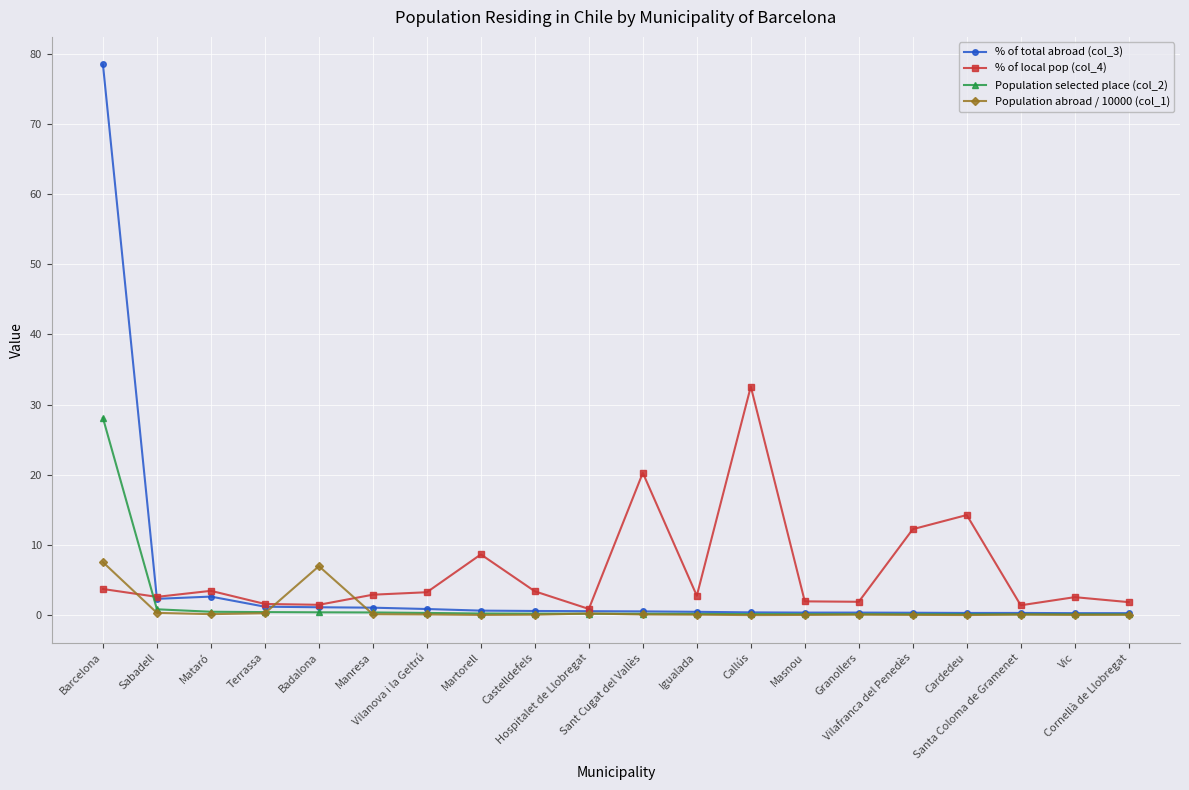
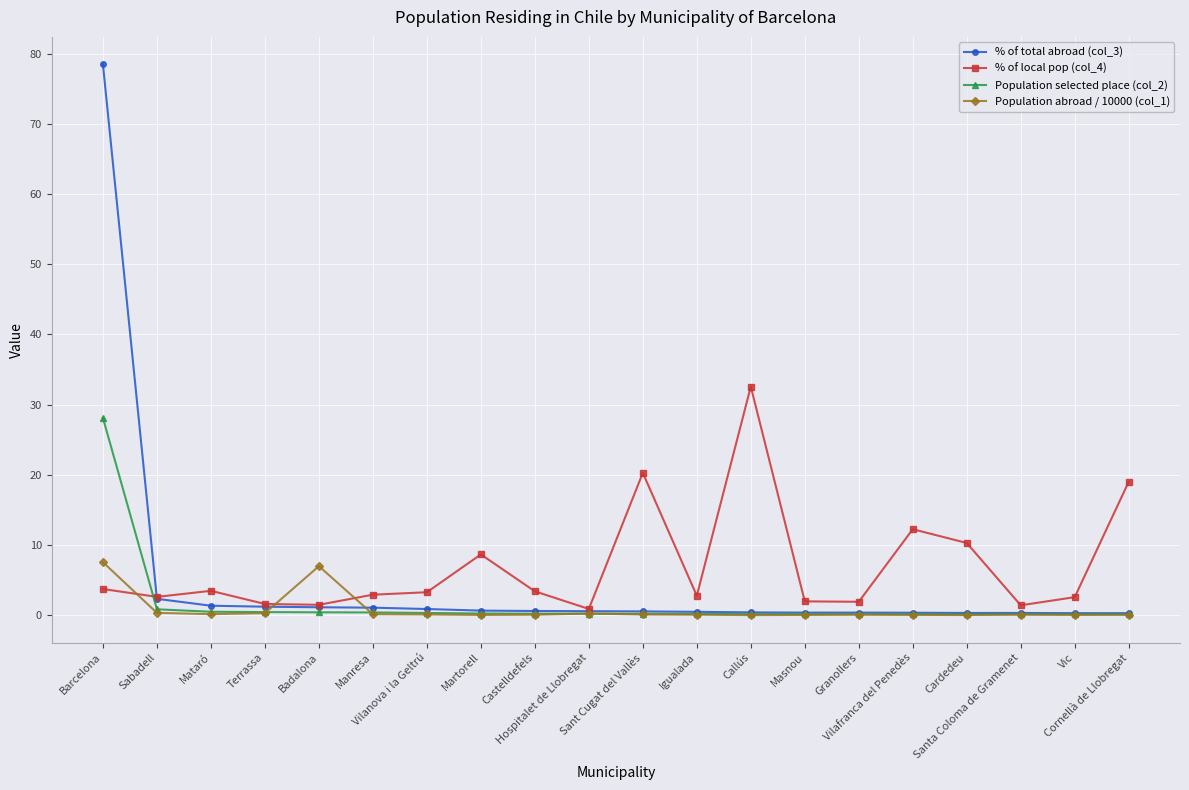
  {
    "% of total abroad (col_3)": {
      "Barcelona": 78,
-     "Mataró": 3,
+     "Mataró": 1,
      "Terrassa": 1,
      "Manresa": 1,
      "Vilanova i la Geltrú": 1,
      "Martorell": 1,
      "Castelldefels": 1
    },
    "% of local pop (col_4)": {
      "Barcelona": 4,
      "Mataró": 3,
      "Terrassa": 2,
      "Manresa": 3,
      "Vilanova i la Geltrú": 3,
      "Martorell": 9,
      "Castelldefels": 3,
      "Sant Cugat del Vallès": 20,
      "Igualada": 3,
      "Callús": 33,
      "Masnou": 2,
      "Granollers": 2,
      "Vilafranca del Penedès": 12,
-     "Cardedeu": 14,
+     "Cardedeu": 10,
      "Santa Coloma de Gramenet": 1,
      "Vic": 3,
-     "Cornellà de Llobregat": 2
+     "Cornellà de Llobregat": 19
    },
    "Population selected place (col_2)": {
      "Barcelona": 28,
      "Sabadell": 1,
      "Badalona": 0
    },
    "Population abroad / 10000 (col_1)": {
      "Barcelona": 8,
      "Sabadell": 0,
      "Badalona": 7
    }
  }
